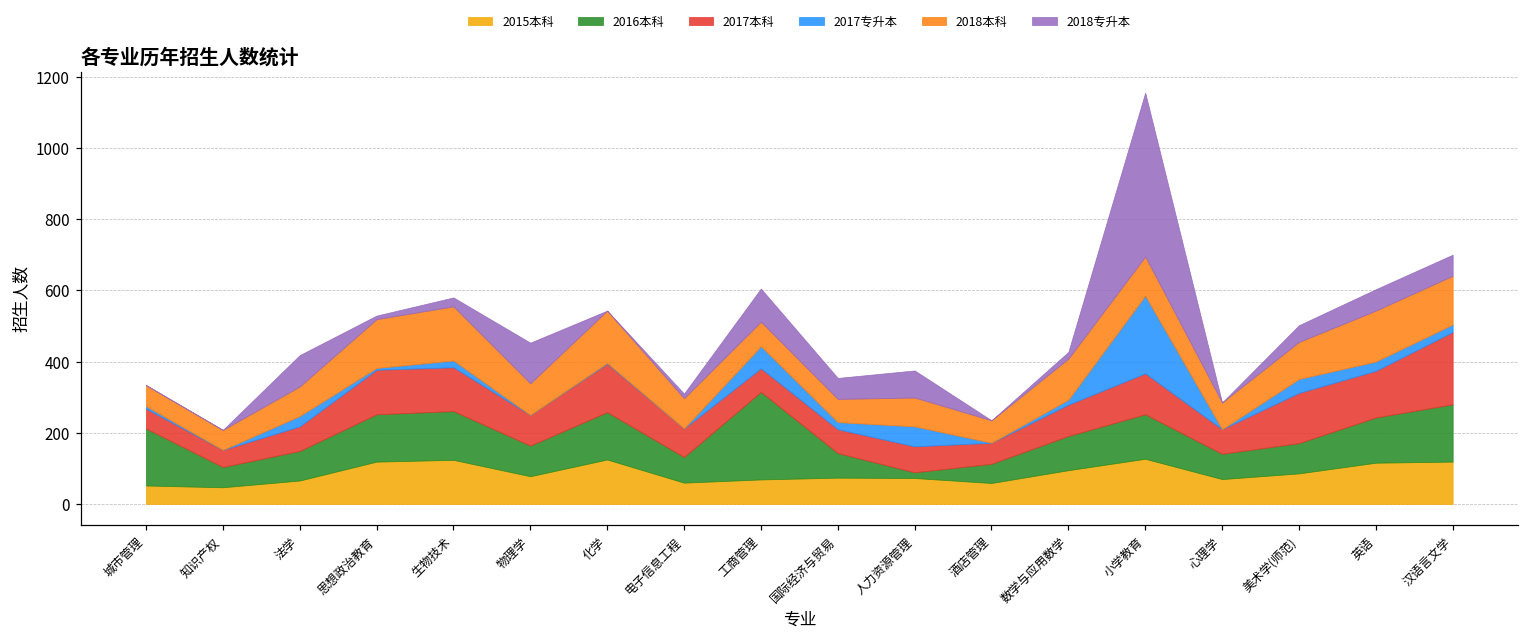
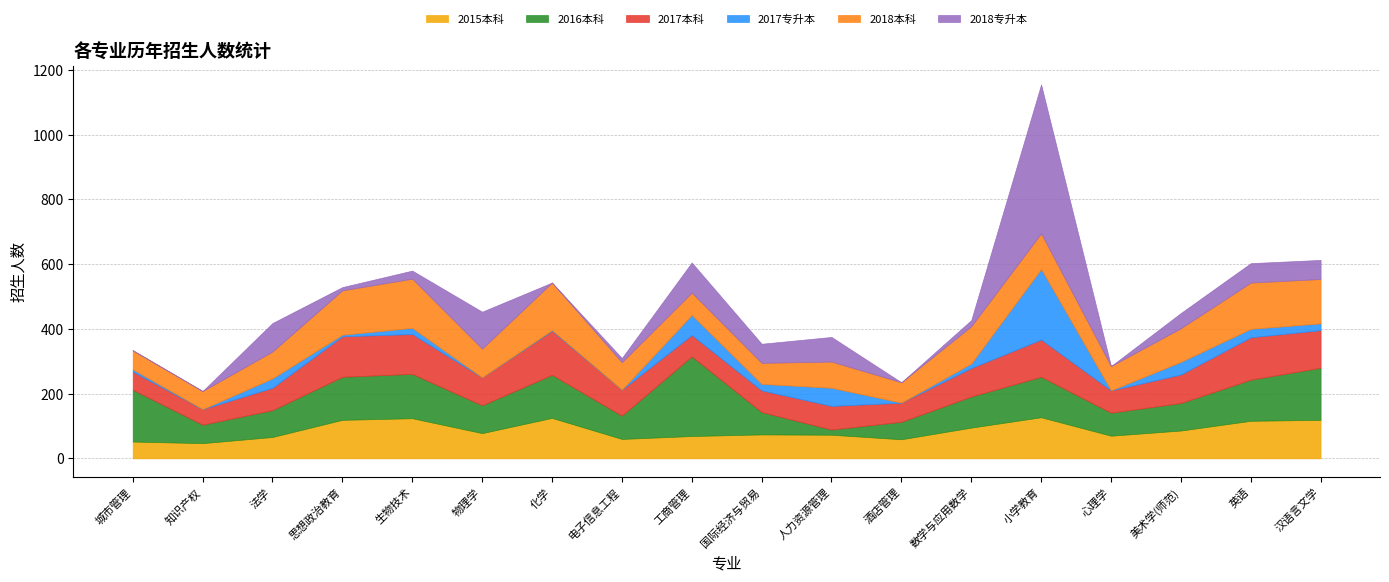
  {
    "2016本科": {
      "城市管理": 160,
      "知识产权": 60,
      "法学": 80,
      "思想政治教育": 130,
      "生物技术": 140,
      "物理学": 90,
      "化学": 130,
      "电子信息工程": 70,
      "工商管理": 250,
      "国际经济与贸易": 70,
      "人力资源管理": 20,
      "酒店管理": 50,
      "数学与应用数学": 100,
      "小学教育": 130,
      "心理学": 70,
      "美术学(师范)": 90,
      "英语": 130,
      "汉语言文学": 160
    },
    "2017本科": {
      "法学": 70,
      "生物技术": 120,
      "工商管理": 70,
      "国际经济与贸易": 70,
      "人力资源管理": 70,
      "数学与应用数学": 90,
      "小学教育": 120,
-     "美术学(师范)": 140,
+     "美术学(师范)": 90,
      "英语": 130,
-     "汉语言文学": 200
+     "汉语言文学": 120
    },
    "2017专升本": {
      "法学": 30,
      "生物技术": 20,
      "工商管理": 60,
      "国际经济与贸易": 20,
      "人力资源管理": 60,
      "数学与应用数学": 10,
      "小学教育": 220,
      "美术学(师范)": 40,
      "英语": 30,
      "汉语言文学": 20
    },
    "2018专升本": {
      "法学": 90,
      "思想政治教育": 10,
      "生物技术": 30,
      "物理学": 110,
      "电子信息工程": 10,
      "工商管理": 90,
      "国际经济与贸易": 60,
      "人力资源管理": 80,
      "数学与应用数学": 20,
      "小学教育": 460,
      "美术学(师范)": 50,
      "英语": 60,
      "汉语言文学": 60
    }
  }
